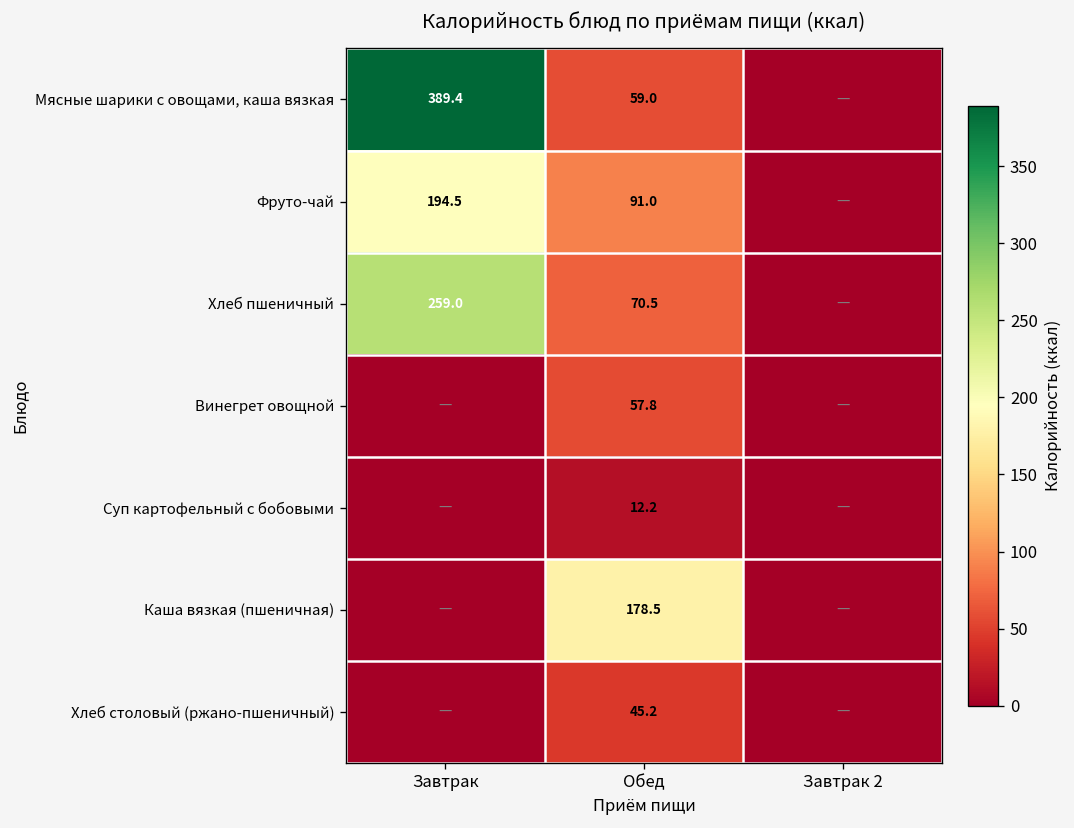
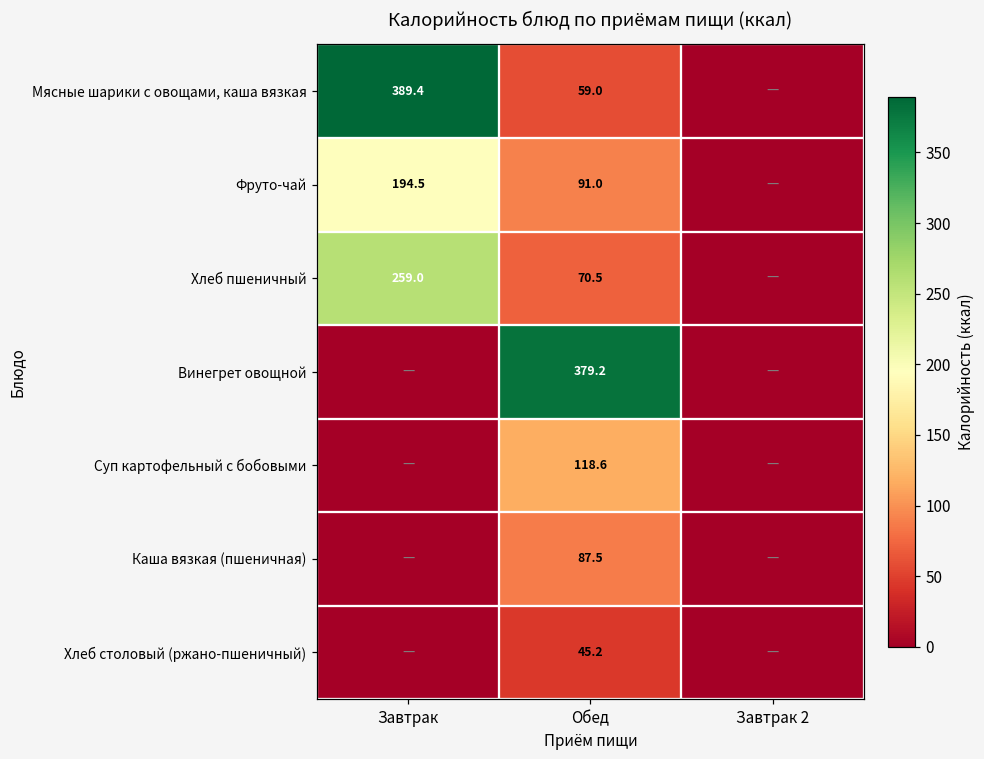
  {
    "Мясные шарики с овощами, каша вязкая": {
      "Завтрак": 389.4,
      "Обед": 59.0
    },
    "Фруто-чай": {
      "Завтрак": 194.5,
      "Обед": 91.0
    },
    "Хлеб пшеничный": {
      "Завтрак": 259.0,
      "Обед": 70.5
    },
    "Винегрет овощной": {
-     "Обед": 57.8
+     "Обед": 379.2
    },
    "Суп картофельный с бобовыми": {
-     "Обед": 12.2
+     "Обед": 118.6
    },
    "Каша вязкая (пшеничная)": {
-     "Обед": 178.5
+     "Обед": 87.5
    },
    "Хлеб столовый (ржано-пшеничный)": {
      "Обед": 45.2
    }
  }
